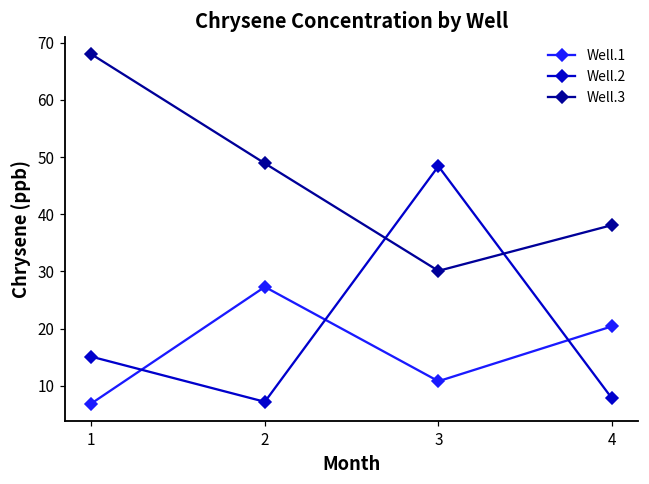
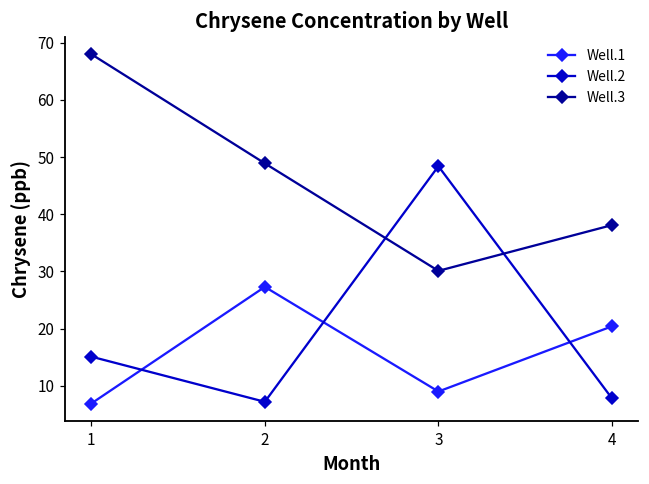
  {
    "Well.1": {
      "1": 7,
      "2": 27,
-     "3": 11,
+     "3": 9,
      "4": 20
    }
  }
